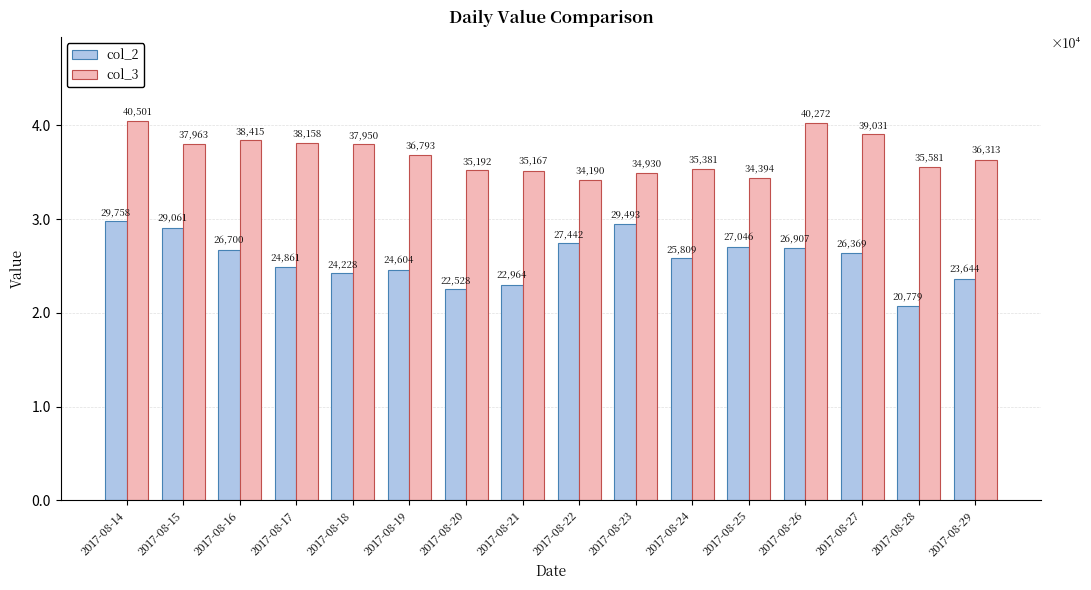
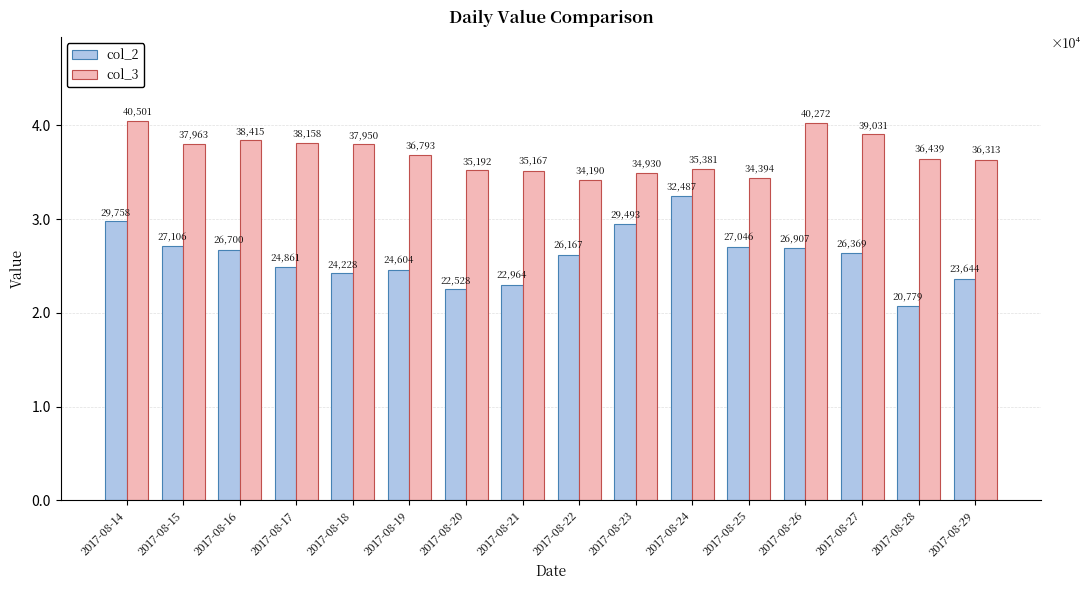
  {
    "col_2": {
      "2017-08-14": "29,758",
-     "2017-08-15": "29,061",
+     "2017-08-15": "27,106",
      "2017-08-16": "26,700",
      "2017-08-17": "24,861",
      "2017-08-18": "24,228",
      "2017-08-19": "24,604",
      "2017-08-20": "22,528",
      "2017-08-21": "22,964",
-     "2017-08-22": "27,442",
+     "2017-08-22": "26,167",
      "2017-08-23": "29,493",
-     "2017-08-24": "25,809",
+     "2017-08-24": "32,487",
      "2017-08-25": "27,046",
      "2017-08-26": "26,907",
      "2017-08-27": "26,369",
      "2017-08-28": "20,779",
      "2017-08-29": "23,644"
    },
    "col_3": {
      "2017-08-14": "40,501",
      "2017-08-15": "37,963",
      "2017-08-16": "38,415",
      "2017-08-17": "38,158",
      "2017-08-18": "37,950",
      "2017-08-19": "36,793",
      "2017-08-20": "35,192",
      "2017-08-21": "35,167",
      "2017-08-22": "34,190",
      "2017-08-23": "34,930",
      "2017-08-24": "35,381",
      "2017-08-25": "34,394",
      "2017-08-26": "40,272",
      "2017-08-27": "39,031",
-     "2017-08-28": "35,581",
+     "2017-08-28": "36,439",
      "2017-08-29": "36,313"
    }
  }
